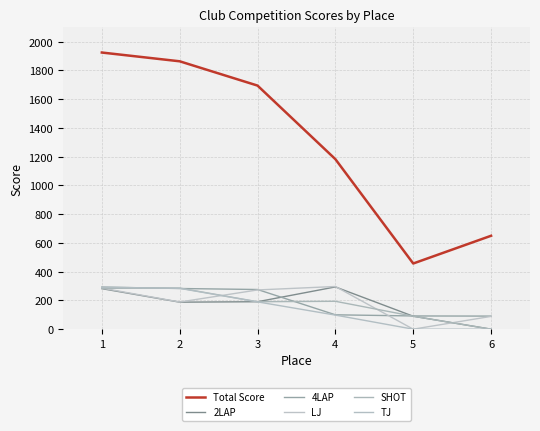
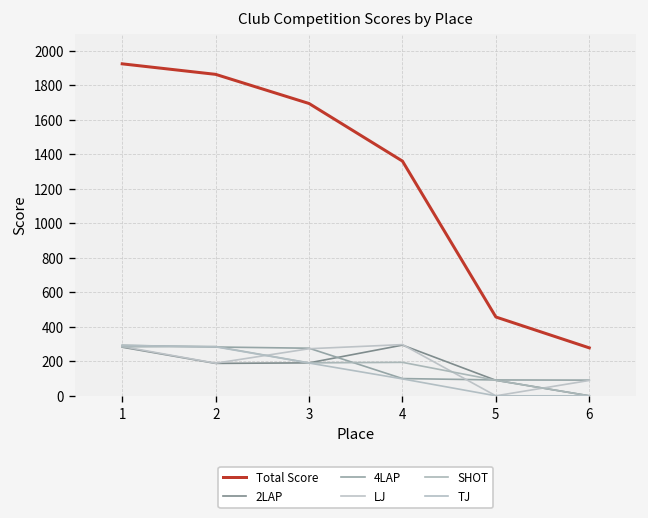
  {
    "Total Score": {
      "1": 1930,
      "2": 1860,
      "3": 1700,
-     "4": 1180,
+     "4": 1360,
      "5": 460,
-     "6": 650
+     "6": 280
    }
  }
